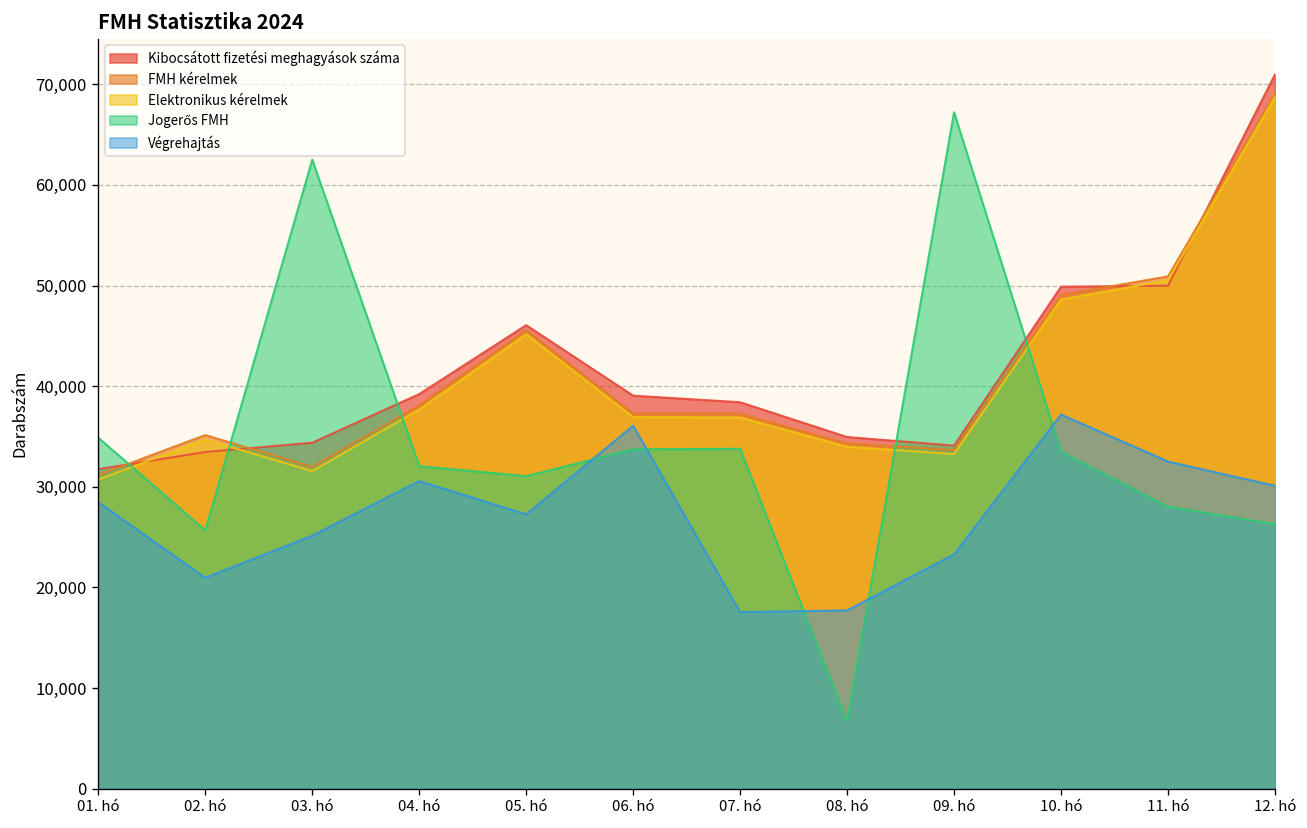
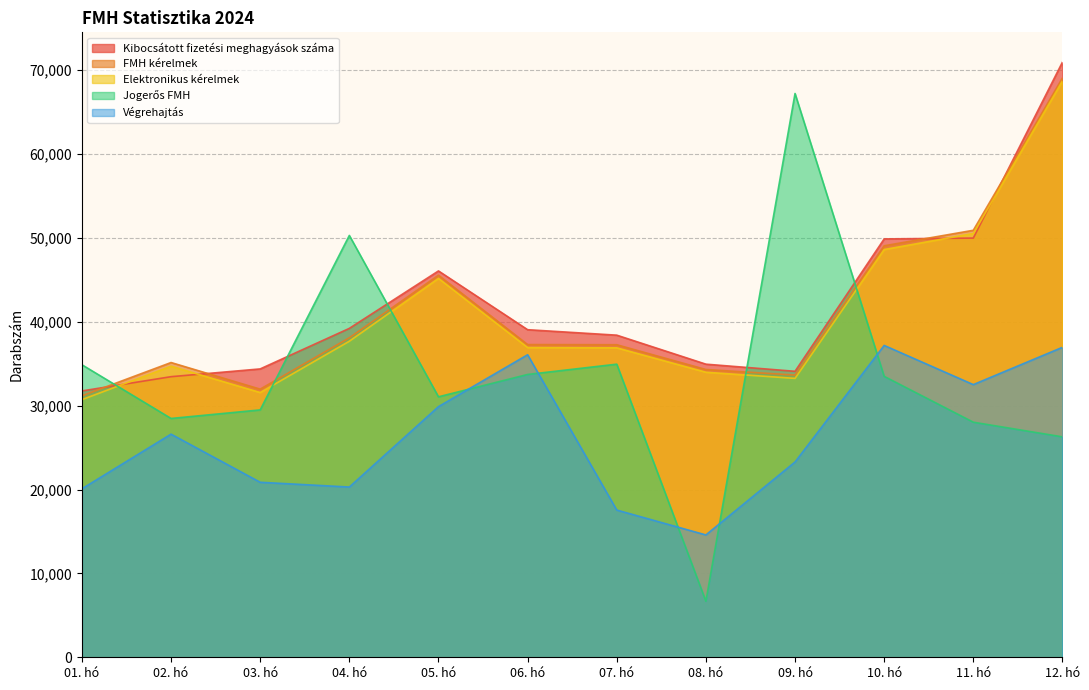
  {
    "Elektronikus kérelmek": {
      "01. hó": "31,000",
      "02. hó": "35,000",
      "03. hó": "32,000",
      "04. hó": "38,000",
      "05. hó": "45,000",
      "06. hó": "37,000",
      "07. hó": "37,000",
      "08. hó": "34,000",
      "09. hó": "33,000",
      "10. hó": "49,000",
      "11. hó": "51,000",
      "12. hó": "69,000"
    },
    "Jogerős FMH": {
      "01. hó": "35,000",
-     "02. hó": "26,000",
-     "03. hó": "63,000",
-     "04. hó": "32,000",
+     "02. hó": "28,000",
+     "03. hó": "29,000",
+     "04. hó": "50,000",
      "05. hó": "31,000",
      "06. hó": "34,000",
-     "07. hó": "34,000",
+     "07. hó": "35,000",
      "08. hó": "7,000",
      "09. hó": "67,000",
      "10. hó": "34,000",
      "11. hó": "28,000",
      "12. hó": "26,000"
    },
    "Végrehajtás": {
-     "01. hó": "28,000",
-     "02. hó": "21,000",
-     "03. hó": "25,000",
-     "04. hó": "31,000",
-     "05. hó": "27,000",
+     "01. hó": "20,000",
+     "02. hó": "27,000",
+     "03. hó": "21,000",
+     "04. hó": "20,000",
+     "05. hó": "30,000",
      "06. hó": "36,000",
      "07. hó": "18,000",
-     "08. hó": "18,000",
+     "08. hó": "15,000",
      "09. hó": "23,000",
      "10. hó": "37,000",
      "11. hó": "33,000",
-     "12. hó": "30,000"
+     "12. hó": "37,000"
    }
  }
